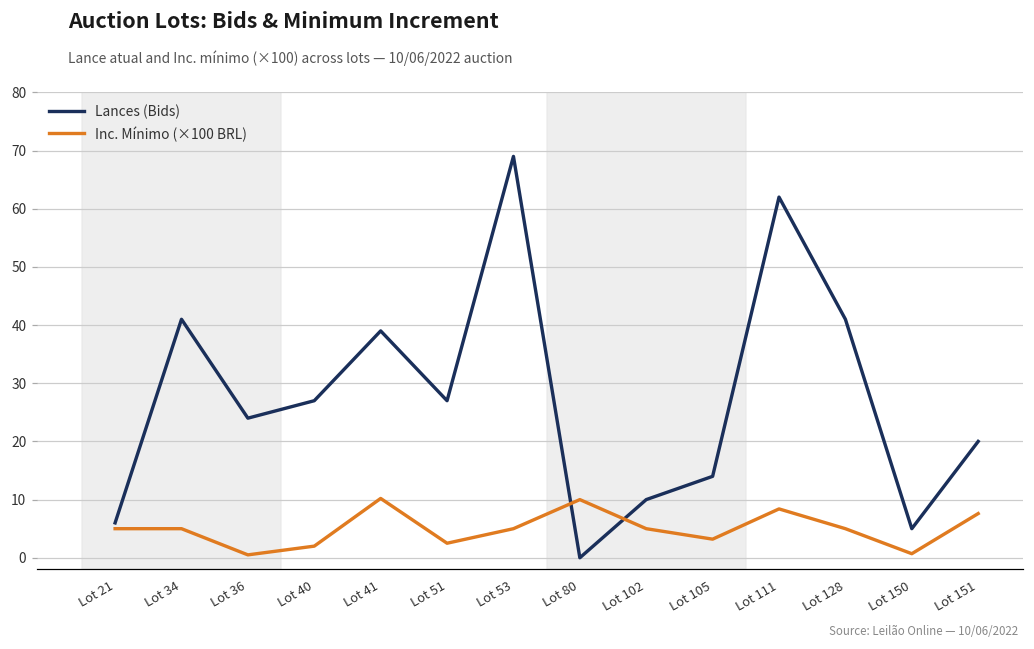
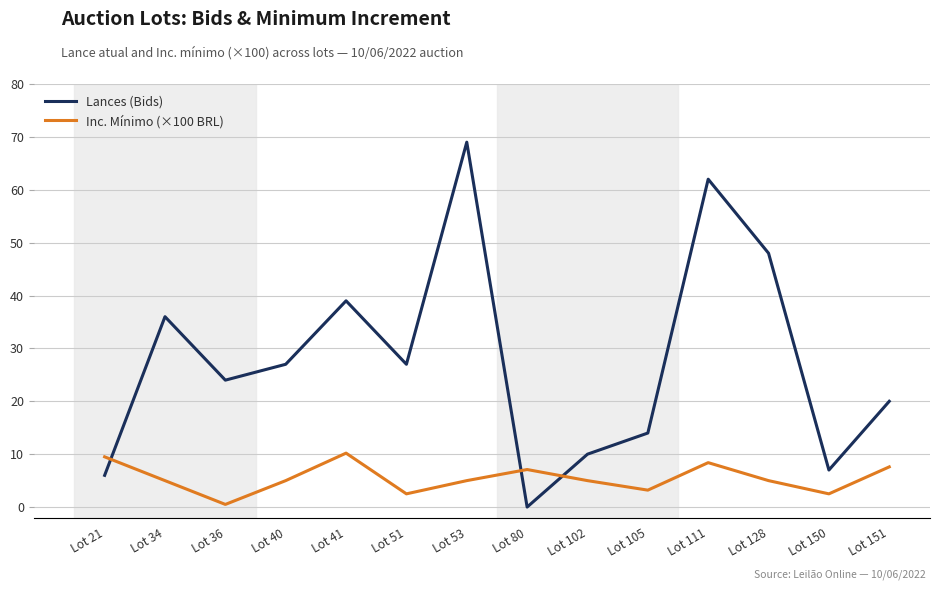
  {
    "Lances (Bids)": {
      "Lot 21": 6,
-     "Lot 34": 41,
+     "Lot 34": 36,
      "Lot 36": 24,
      "Lot 40": 27,
      "Lot 41": 39,
      "Lot 51": 27,
      "Lot 53": 69,
      "Lot 80": 0,
      "Lot 102": 10,
      "Lot 105": 14,
      "Lot 111": 62,
-     "Lot 128": 41,
-     "Lot 150": 5,
+     "Lot 128": 48,
+     "Lot 150": 7,
      "Lot 151": 20
    },
    "Inc. Mínimo (×100 BRL)": {
-     "Lot 21": 5,
+     "Lot 21": 10,
      "Lot 34": 5,
      "Lot 36": 1,
-     "Lot 40": 2,
+     "Lot 40": 5,
      "Lot 41": 10,
      "Lot 51": 3,
      "Lot 53": 5,
-     "Lot 80": 10,
+     "Lot 80": 7,
      "Lot 102": 5,
      "Lot 105": 3,
      "Lot 111": 8,
      "Lot 128": 5,
-     "Lot 150": 1,
+     "Lot 150": 3,
      "Lot 151": 8
    }
  }
